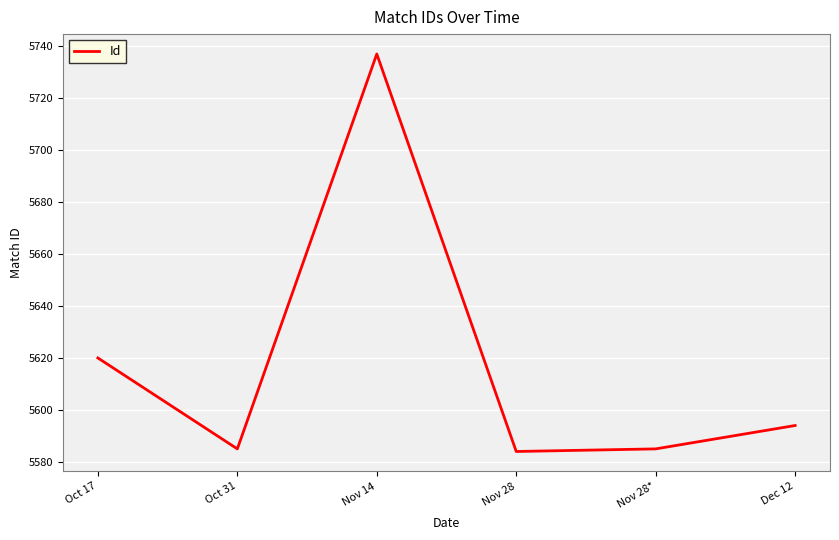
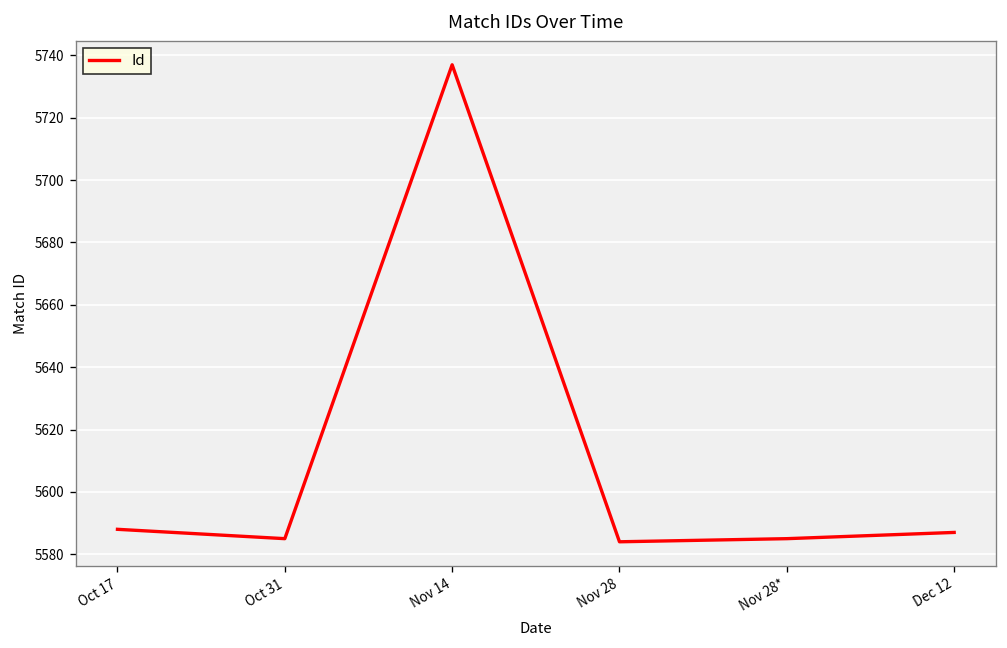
  {
-   "Oct 17": 5620,
+   "Oct 17": 5588,
    "Oct 31": 5585,
    "Nov 14": 5737,
    "Nov 28": 5584,
    "Nov 28*": 5585,
-   "Dec 12": 5594
+   "Dec 12": 5587
  }
